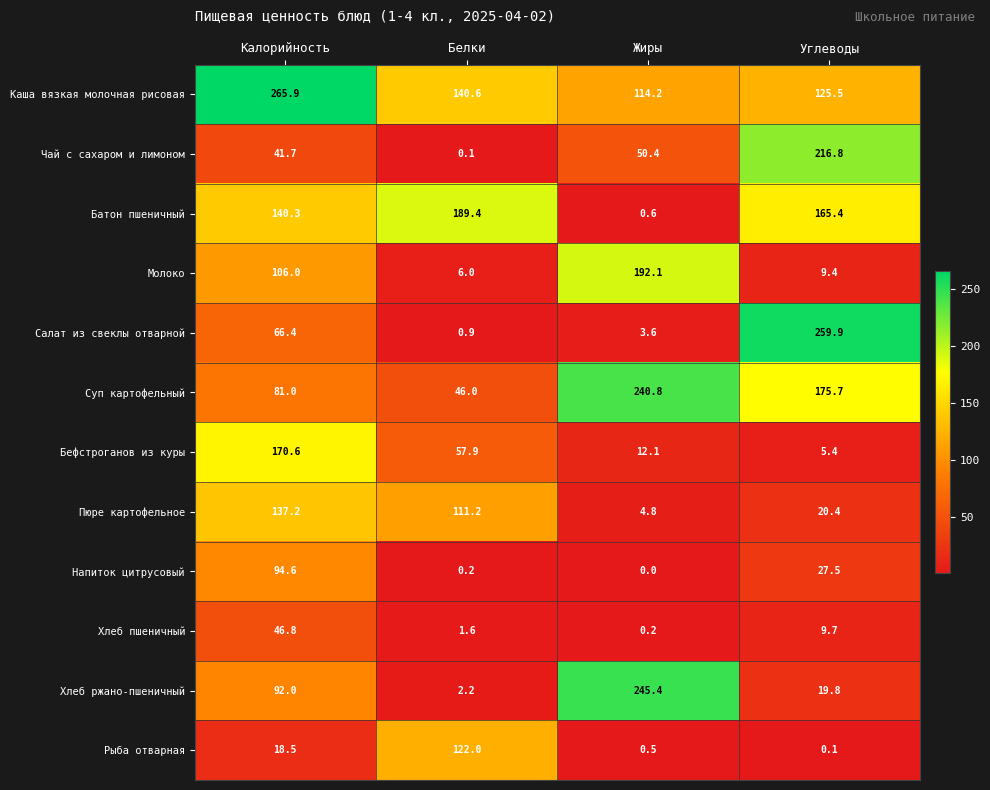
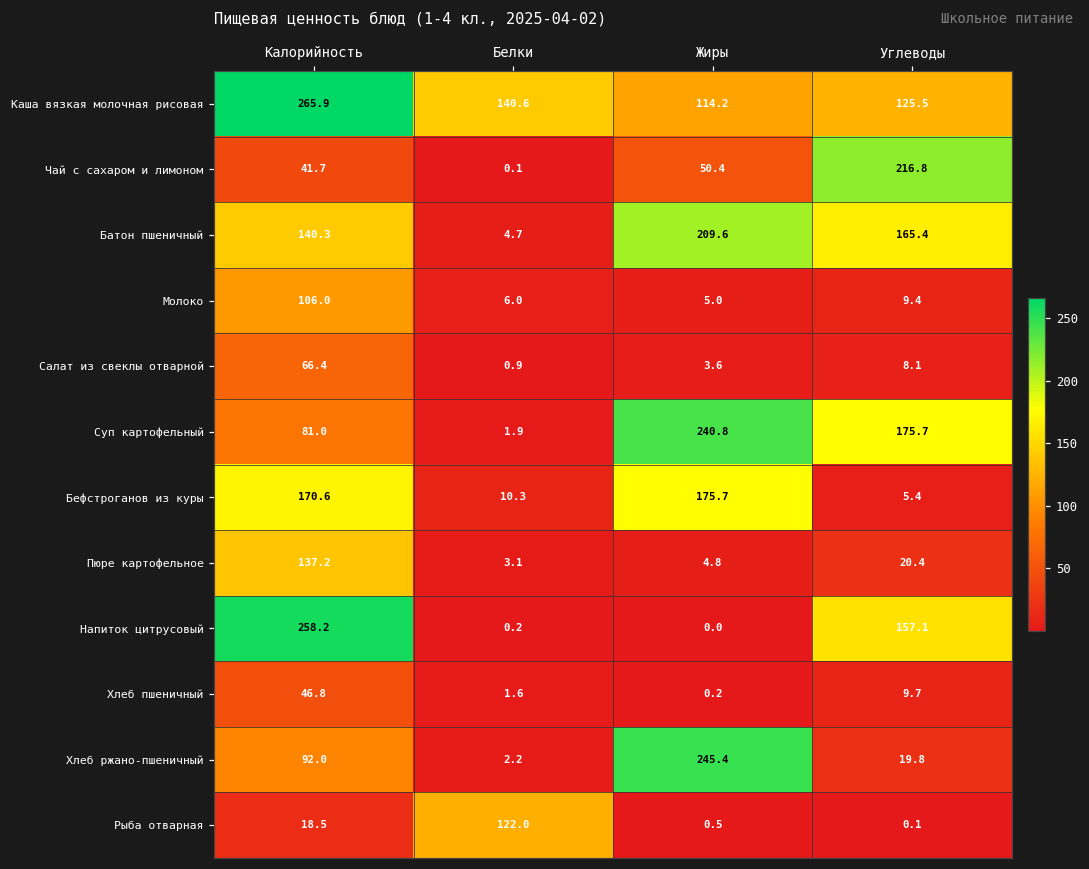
  {
    "Каша вязкая молочная рисовая": {
      "Калорийность": 265.9,
      "Белки": 140.6,
      "Жиры": 114.2,
      "Углеводы": 125.5
    },
    "Чай с сахаром и лимоном": {
      "Калорийность": 41.7,
      "Белки": 0.1,
      "Жиры": 50.4,
      "Углеводы": 216.8
    },
    "Батон пшеничный": {
      "Калорийность": 140.3,
-     "Белки": 189.4,
-     "Жиры": 0.6,
+     "Белки": 4.7,
+     "Жиры": 209.6,
      "Углеводы": 165.4
    },
    "Молоко": {
      "Калорийность": 106.0,
      "Белки": 6.0,
-     "Жиры": 192.1,
+     "Жиры": 5.0,
      "Углеводы": 9.4
    },
    "Салат из свеклы отварной": {
      "Калорийность": 66.4,
      "Белки": 0.9,
      "Жиры": 3.6,
-     "Углеводы": 259.9
+     "Углеводы": 8.1
    },
    "Суп картофельный": {
      "Калорийность": 81.0,
-     "Белки": 46.0,
+     "Белки": 1.9,
      "Жиры": 240.8,
      "Углеводы": 175.7
    },
    "Бефстроганов из куры": {
      "Калорийность": 170.6,
-     "Белки": 57.9,
-     "Жиры": 12.1,
+     "Белки": 10.3,
+     "Жиры": 175.7,
      "Углеводы": 5.4
    },
    "Пюре картофельное": {
      "Калорийность": 137.2,
-     "Белки": 111.2,
+     "Белки": 3.1,
      "Жиры": 4.8,
      "Углеводы": 20.4
    },
    "Напиток цитрусовый": {
-     "Калорийность": 94.6,
+     "Калорийность": 258.2,
      "Белки": 0.2,
      "Жиры": 0.0,
-     "Углеводы": 27.5
+     "Углеводы": 157.1
    },
    "Хлеб пшеничный": {
      "Калорийность": 46.8,
      "Белки": 1.6,
      "Жиры": 0.2,
      "Углеводы": 9.7
    },
    "Хлеб ржано-пшеничный": {
      "Калорийность": 92.0,
      "Белки": 2.2,
      "Жиры": 245.4,
      "Углеводы": 19.8
    },
    "Рыба отварная": {
      "Калорийность": 18.5,
      "Белки": 122.0,
      "Жиры": 0.5,
      "Углеводы": 0.1
    }
  }
